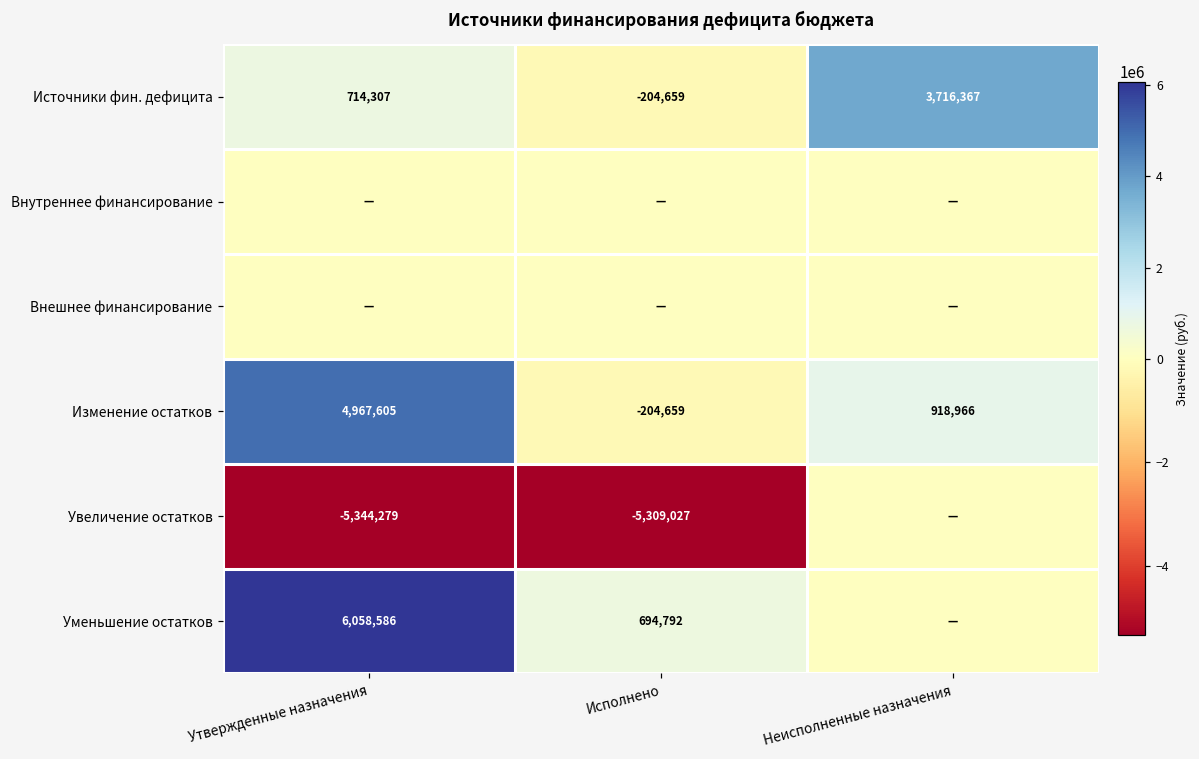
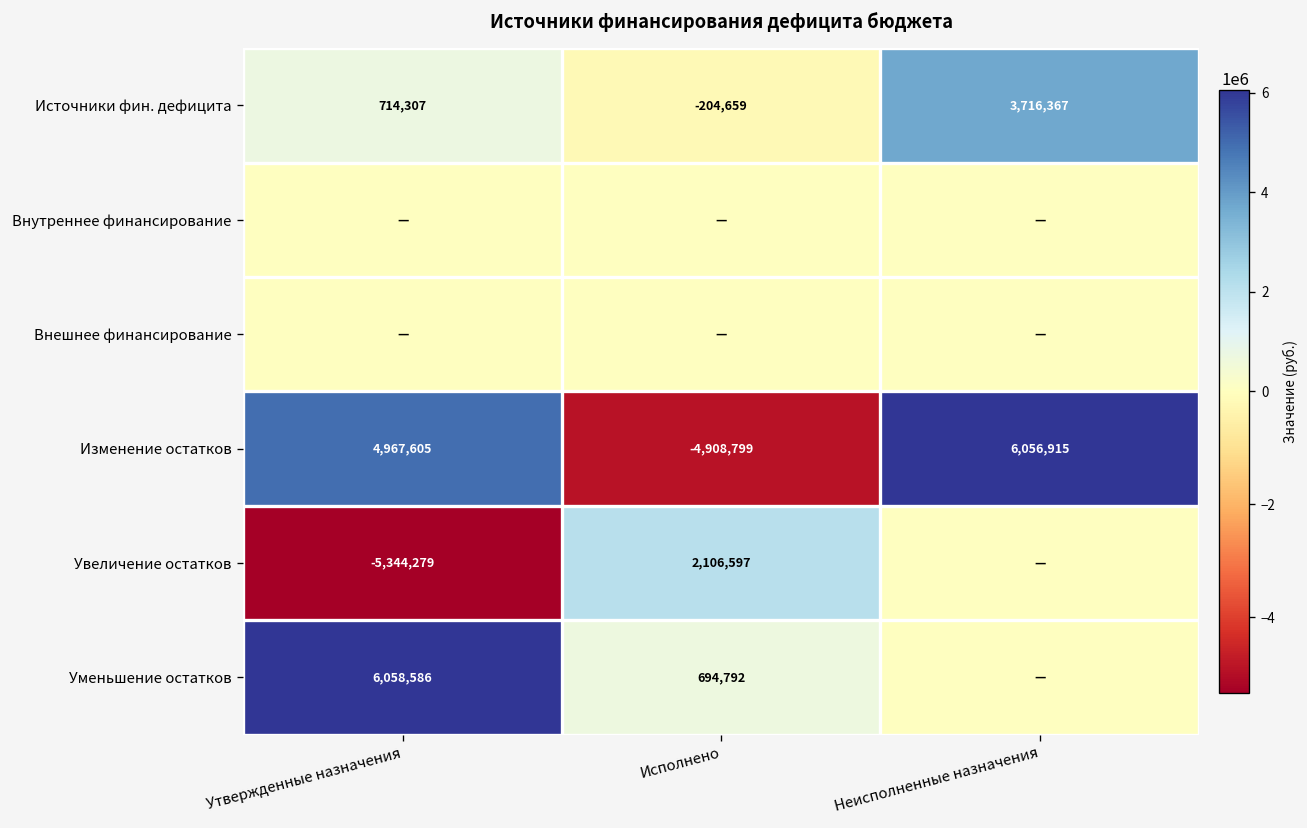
  {
    "Источники фин. дефицита": {
      "Утвержденные назначения": "714,307",
      "Исполнено": "-204,659",
      "Неисполненные назначения": "3,716,367"
    },
    "Изменение остатков": {
      "Утвержденные назначения": "4,967,605",
-     "Исполнено": "-204,659",
-     "Неисполненные назначения": "918,966"
+     "Исполнено": "-4,908,799",
+     "Неисполненные назначения": "6,056,915"
    },
    "Увеличение остатков": {
      "Утвержденные назначения": "-5,344,279",
-     "Исполнено": "-5,309,027"
+     "Исполнено": "2,106,597"
    },
    "Уменьшение остатков": {
      "Утвержденные назначения": "6,058,586",
      "Исполнено": "694,792"
    }
  }
